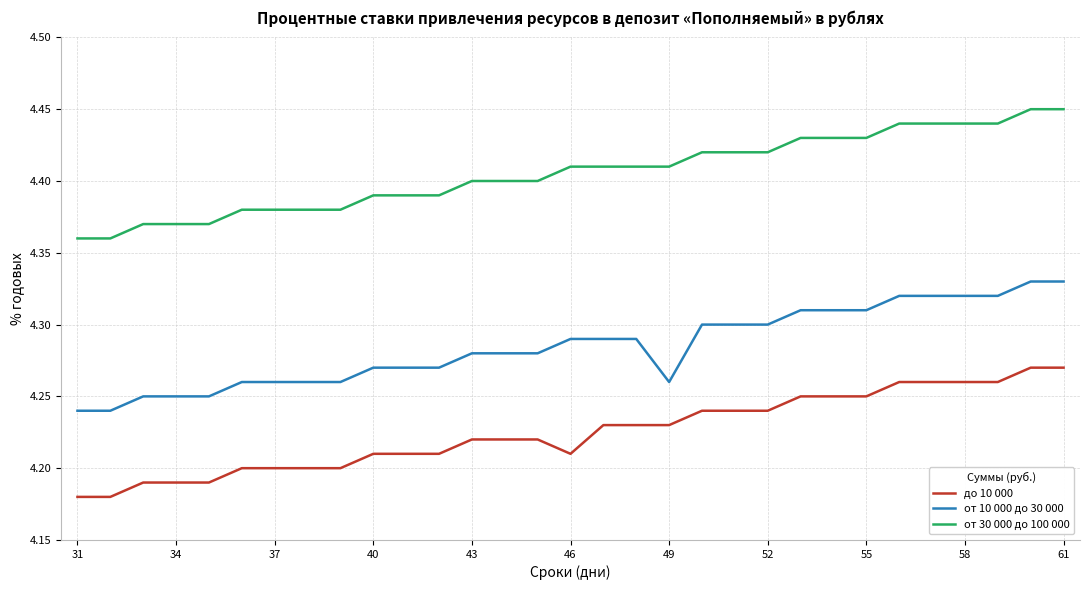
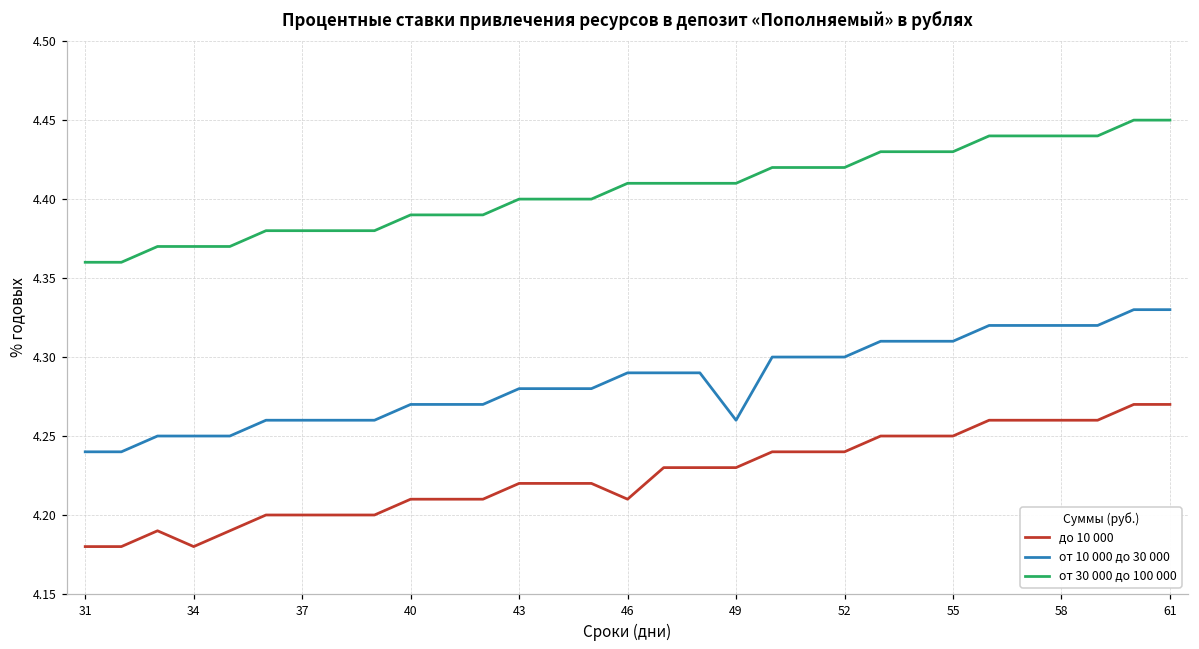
  {
    "до 10 000": {
      "31": 4.18,
-     "34": 4.19,
+     "34": 4.18,
      "37": 4.20,
      "40": 4.21,
      "43": 4.22,
      "46": 4.21,
      "49": 4.23,
      "52": 4.24,
      "55": 4.25,
      "58": 4.26,
      "61": 4.27
    },
    "от 10 000 до 30 000": {
      "31": 4.24,
      "34": 4.25,
      "37": 4.26,
      "40": 4.27,
      "43": 4.28,
      "46": 4.29,
      "49": 4.26,
      "52": 4.30,
      "55": 4.31,
      "58": 4.32,
      "61": 4.33
    },
    "от 30 000 до 100 000": {
      "31": 4.36,
      "34": 4.37,
      "37": 4.38,
      "40": 4.39,
      "43": 4.40,
      "46": 4.41,
      "49": 4.41,
      "52": 4.42,
      "55": 4.43,
      "58": 4.44,
      "61": 4.45
    }
  }
